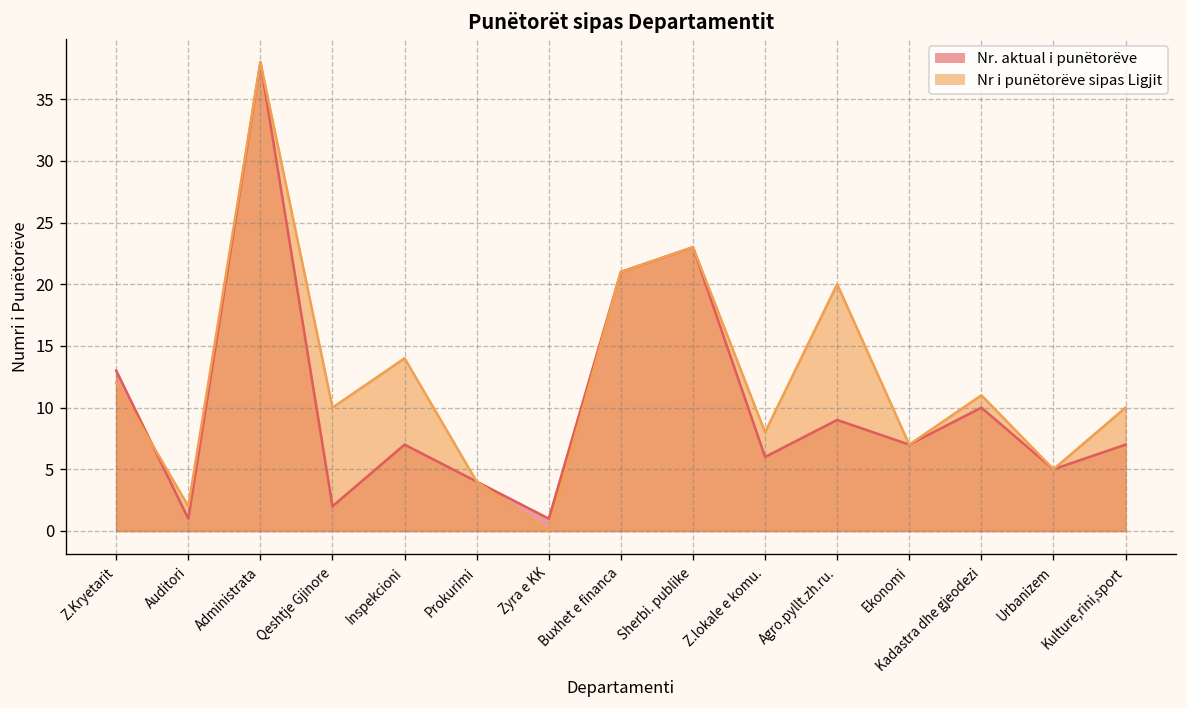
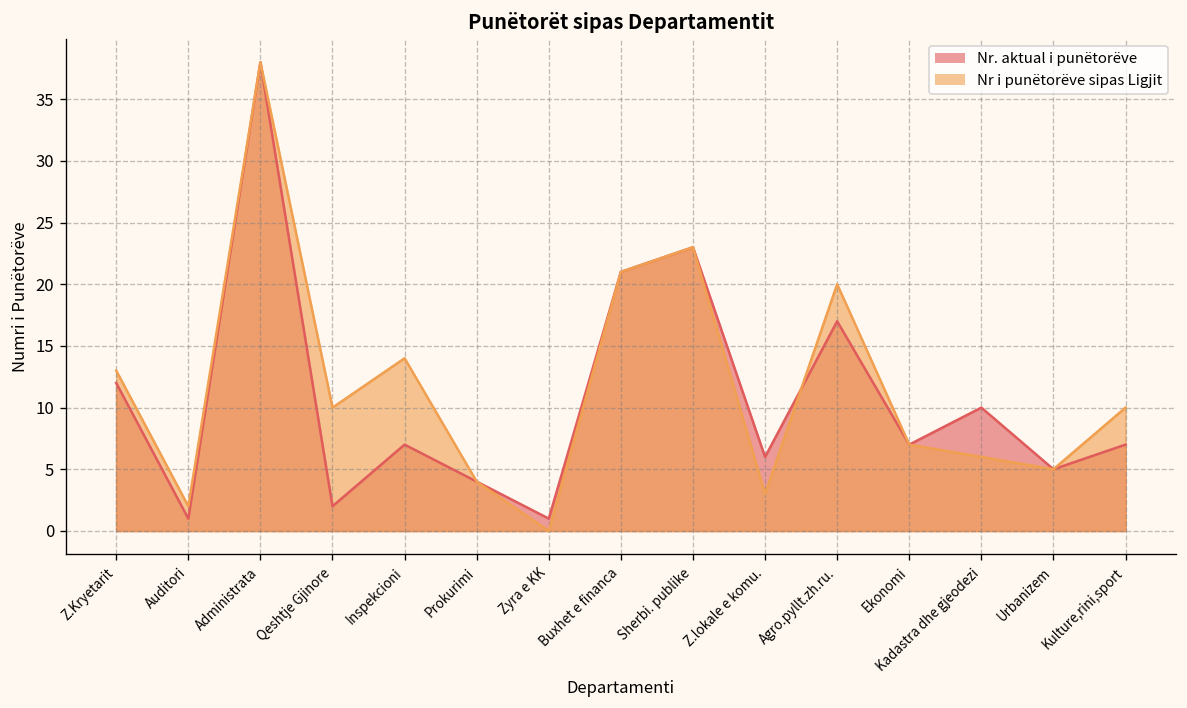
  {
    "Nr. aktual i punëtorëve": {
-     "Z.Kryetarit": 13,
+     "Z.Kryetarit": 12,
      "Auditori": 1,
      "Qeshtje Gjinore": 2,
      "Inspekcioni": 7,
      "Zyra e KK": 1,
      "Z.lokale e komu.": 6,
-     "Agro.pyllt.zh.ru.": 9,
+     "Agro.pyllt.zh.ru.": 17,
      "Kadastra dhe gjeodezi": 10,
      "Kulture,rini,sport": 7
    },
    "Nr i punëtorëve sipas Ligjit": {
-     "Z.Kryetarit": 12,
+     "Z.Kryetarit": 13,
      "Auditori": 2,
      "Qeshtje Gjinore": 10,
      "Inspekcioni": 14,
      "Zyra e KK": 0,
-     "Z.lokale e komu.": 8,
+     "Z.lokale e komu.": 3,
      "Agro.pyllt.zh.ru.": 20,
-     "Kadastra dhe gjeodezi": 11,
+     "Kadastra dhe gjeodezi": 6,
      "Kulture,rini,sport": 10
    }
  }
